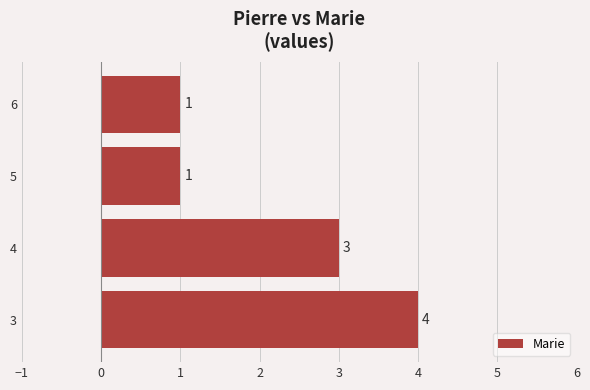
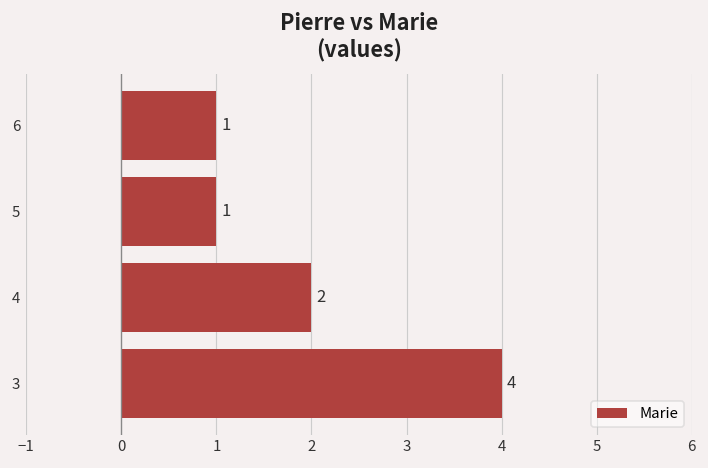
  {
    "6": 1,
    "5": 1,
-   "4": 3,
+   "4": 2,
    "3": 4
  }
